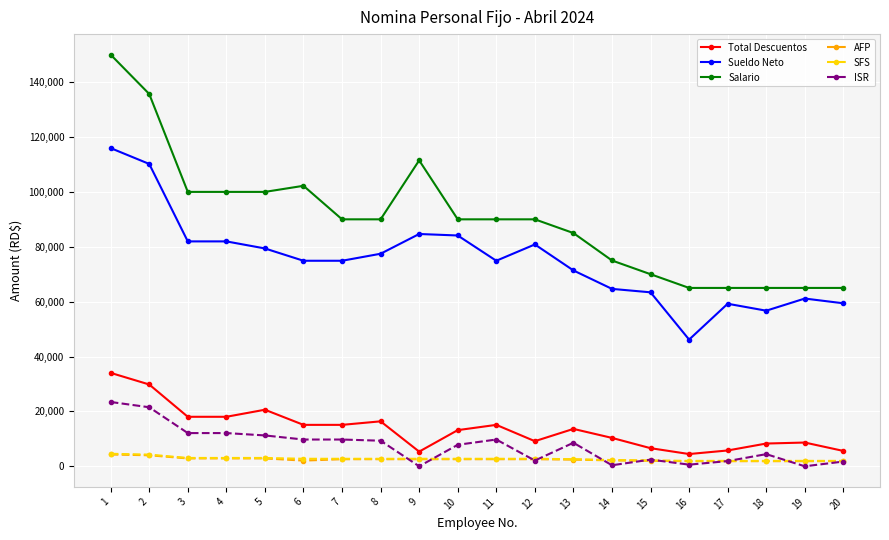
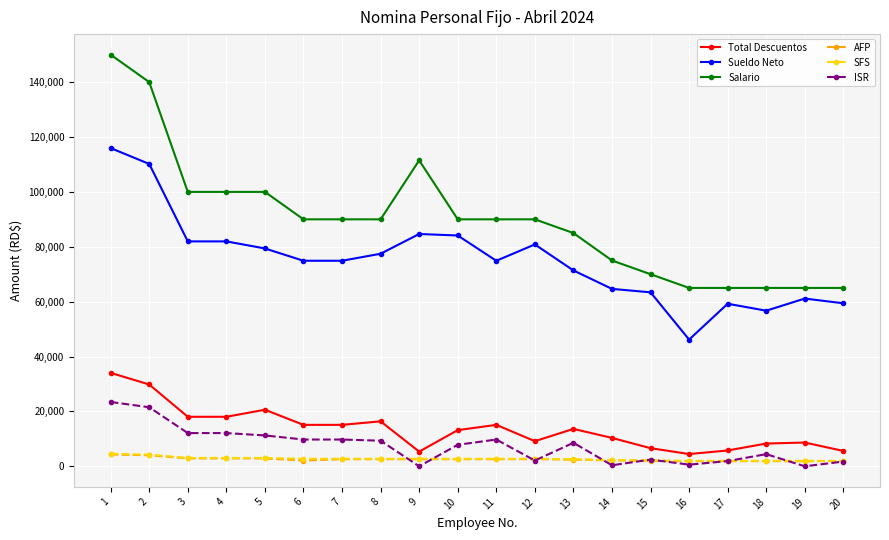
  {
    "Total Descuentos": {
      "1": "34,000",
      "2": "30,000",
      "3": "18,000",
      "4": "18,000",
      "5": "21,000",
      "6": "15,000",
      "7": "15,000",
      "8": "16,000",
      "9": "5,000",
      "10": "13,000",
      "11": "15,000",
      "12": "9,000",
      "13": "14,000",
      "14": "10,000",
      "15": "7,000",
      "16": "4,000",
      "17": "6,000",
      "18": "8,000",
      "19": "9,000",
      "20": "6,000"
    },
    "Sueldo Neto": {
      "1": "116,000",
      "2": "110,000",
      "3": "82,000",
      "4": "82,000",
      "5": "79,000",
      "6": "75,000",
      "7": "75,000",
      "8": "77,000",
      "9": "85,000",
      "10": "84,000",
      "11": "75,000",
      "12": "81,000",
      "13": "71,000",
      "14": "65,000",
      "15": "63,000",
      "16": "46,000",
      "17": "59,000",
      "18": "57,000",
      "19": "61,000",
      "20": "59,000"
    },
    "Salario": {
      "1": "150,000",
-     "2": "136,000",
+     "2": "140,000",
      "3": "100,000",
      "4": "100,000",
      "5": "100,000",
-     "6": "102,000",
+     "6": "90,000",
      "7": "90,000",
      "8": "90,000",
      "9": "111,000",
      "10": "90,000",
      "11": "90,000",
      "12": "90,000",
      "13": "85,000",
      "14": "75,000",
      "15": "70,000",
      "16": "65,000",
      "17": "65,000",
      "18": "65,000",
      "19": "65,000",
      "20": "65,000"
    },
    "ISR": {
      "1": "23,000",
      "2": "22,000",
      "3": "12,000",
      "4": "12,000",
      "5": "11,000",
      "6": "10,000",
      "7": "10,000",
      "8": "9,000",
      "9": "0",
      "10": "8,000",
      "11": "10,000",
      "13": "9,000",
      "14": "0",
      "16": "1,000",
      "18": "4,000",
      "19": "0"
    }
  }
